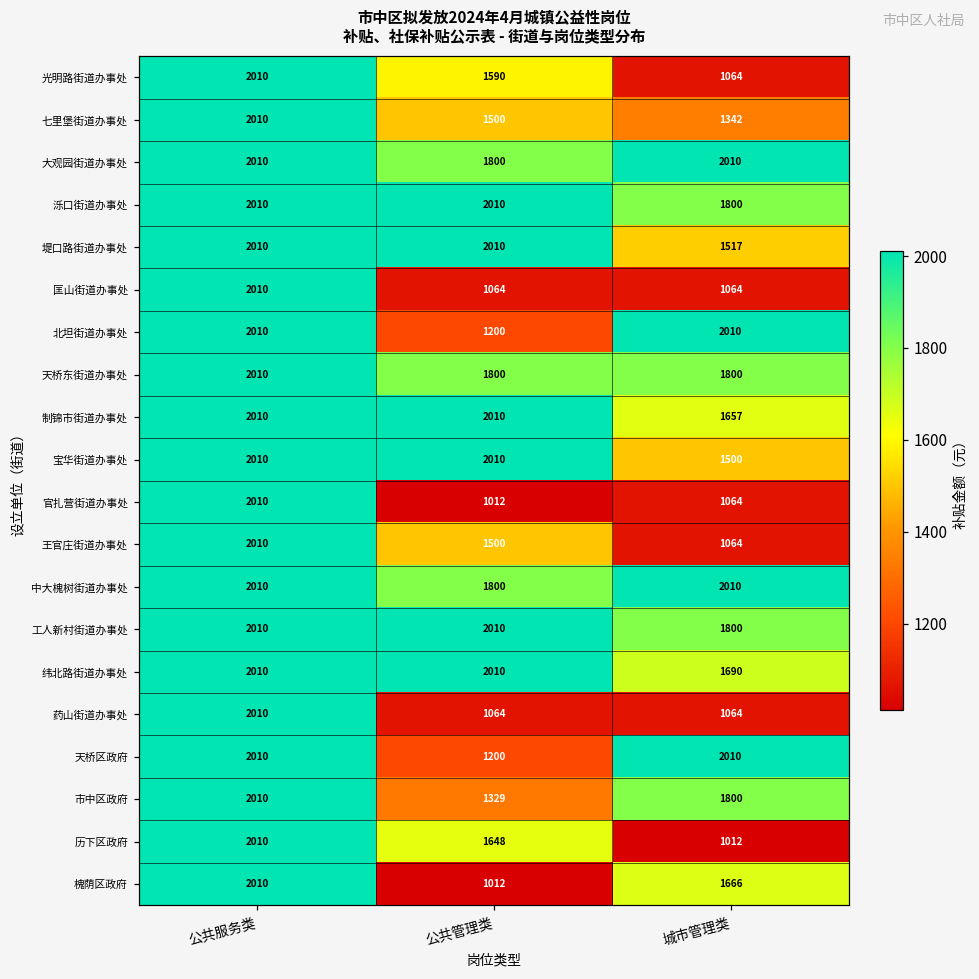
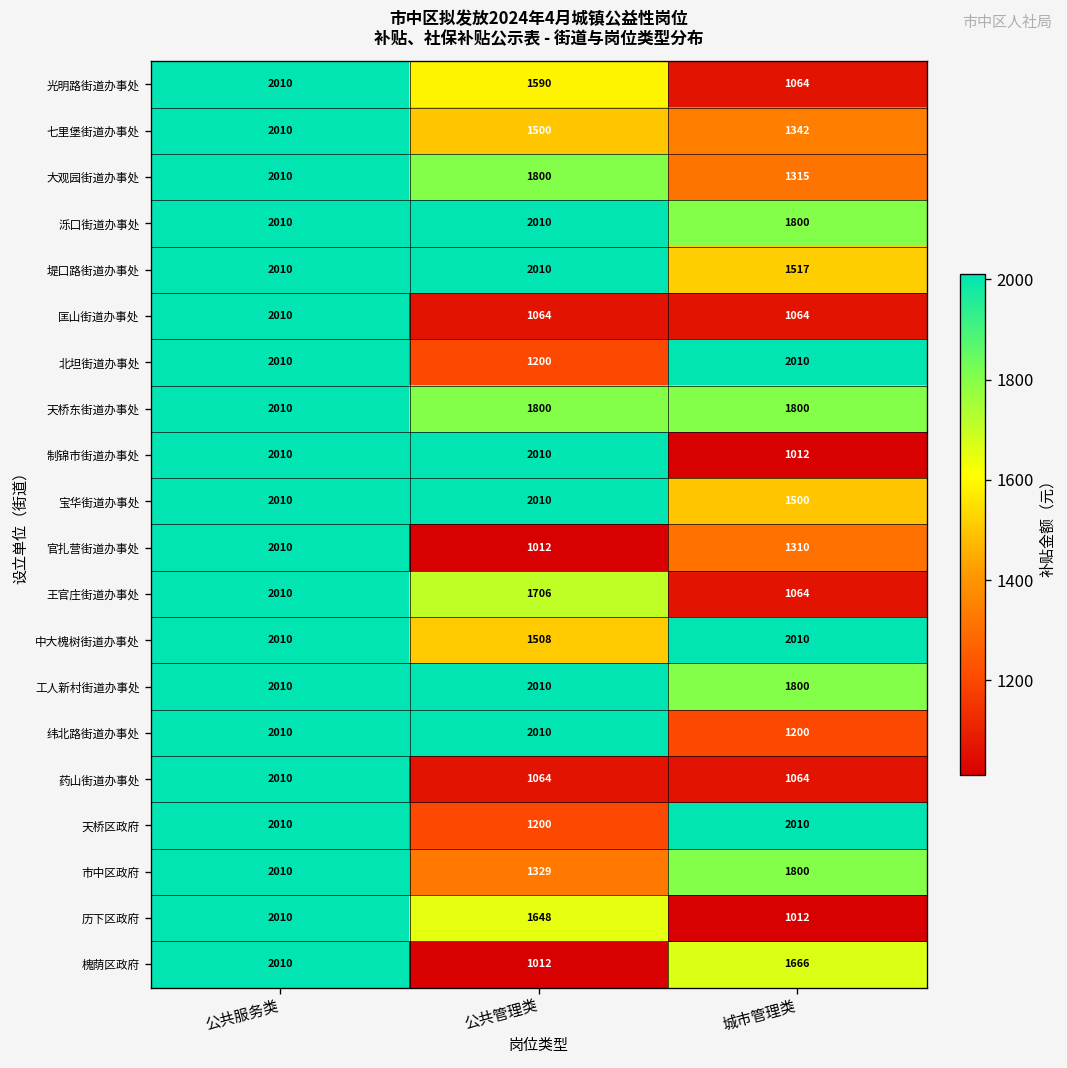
  {
    "光明路街道办事处": {
      "公共服务类": 2010,
      "公共管理类": 1590,
      "城市管理类": 1064
    },
    "七里堡街道办事处": {
      "公共服务类": 2010,
      "公共管理类": 1500,
      "城市管理类": 1342
    },
    "大观园街道办事处": {
      "公共服务类": 2010,
      "公共管理类": 1800,
-     "城市管理类": 2010
+     "城市管理类": 1315
    },
    "泺口街道办事处": {
      "公共服务类": 2010,
      "公共管理类": 2010,
      "城市管理类": 1800
    },
    "堤口路街道办事处": {
      "公共服务类": 2010,
      "公共管理类": 2010,
      "城市管理类": 1517
    },
    "匡山街道办事处": {
      "公共服务类": 2010,
      "公共管理类": 1064,
      "城市管理类": 1064
    },
    "北坦街道办事处": {
      "公共服务类": 2010,
      "公共管理类": 1200,
      "城市管理类": 2010
    },
    "天桥东街道办事处": {
      "公共服务类": 2010,
      "公共管理类": 1800,
      "城市管理类": 1800
    },
    "制锦市街道办事处": {
      "公共服务类": 2010,
      "公共管理类": 2010,
-     "城市管理类": 1657
+     "城市管理类": 1012
    },
    "宝华街道办事处": {
      "公共服务类": 2010,
      "公共管理类": 2010,
      "城市管理类": 1500
    },
    "官扎营街道办事处": {
      "公共服务类": 2010,
      "公共管理类": 1012,
-     "城市管理类": 1064
+     "城市管理类": 1310
    },
    "王官庄街道办事处": {
      "公共服务类": 2010,
-     "公共管理类": 1500,
+     "公共管理类": 1706,
      "城市管理类": 1064
    },
    "中大槐树街道办事处": {
      "公共服务类": 2010,
-     "公共管理类": 1800,
+     "公共管理类": 1508,
      "城市管理类": 2010
    },
    "工人新村街道办事处": {
      "公共服务类": 2010,
      "公共管理类": 2010,
      "城市管理类": 1800
    },
    "纬北路街道办事处": {
      "公共服务类": 2010,
      "公共管理类": 2010,
-     "城市管理类": 1690
+     "城市管理类": 1200
    },
    "药山街道办事处": {
      "公共服务类": 2010,
      "公共管理类": 1064,
      "城市管理类": 1064
    },
    "天桥区政府": {
      "公共服务类": 2010,
      "公共管理类": 1200,
      "城市管理类": 2010
    },
    "市中区政府": {
      "公共服务类": 2010,
      "公共管理类": 1329,
      "城市管理类": 1800
    },
    "历下区政府": {
      "公共服务类": 2010,
      "公共管理类": 1648,
      "城市管理类": 1012
    },
    "槐荫区政府": {
      "公共服务类": 2010,
      "公共管理类": 1012,
      "城市管理类": 1666
    }
  }
